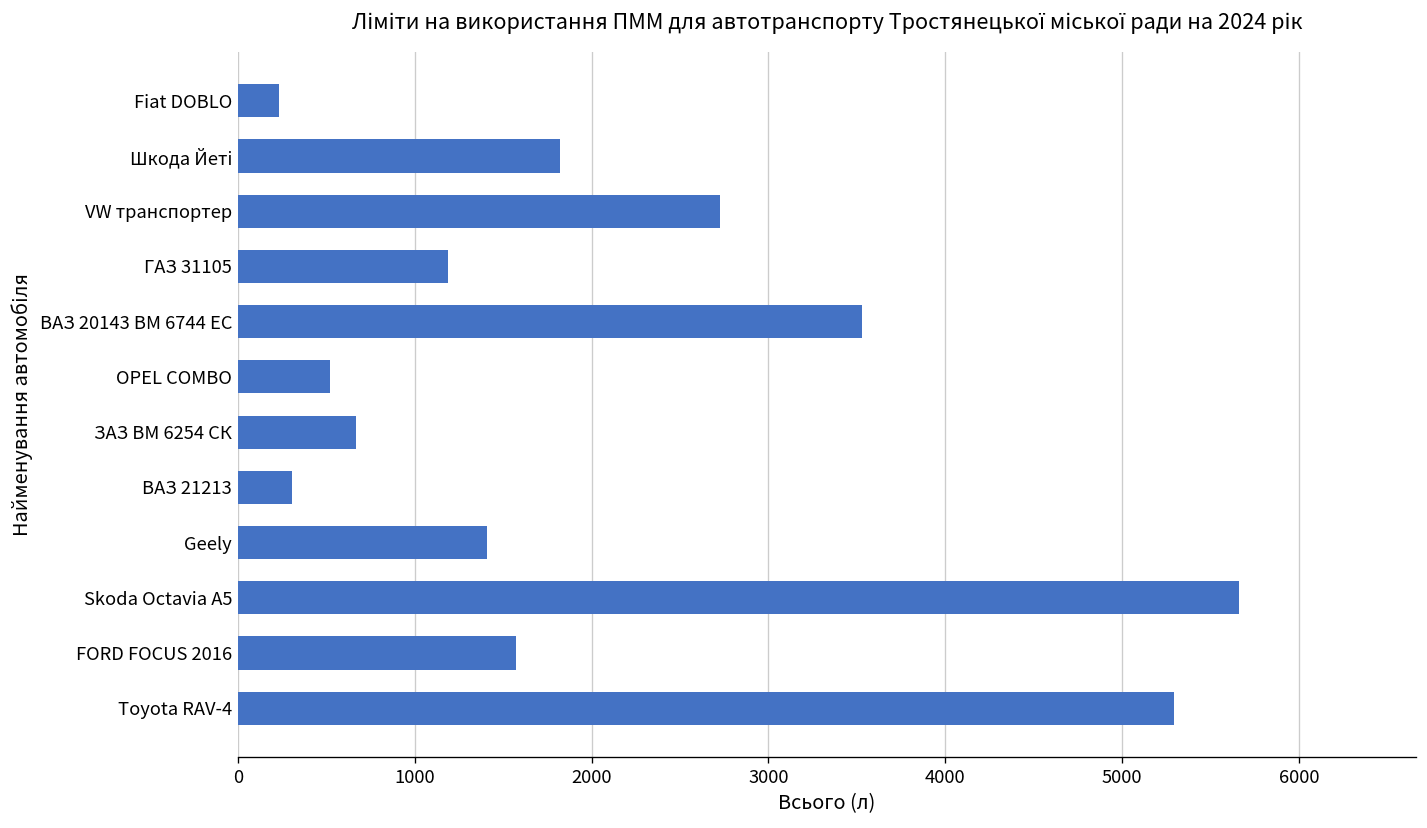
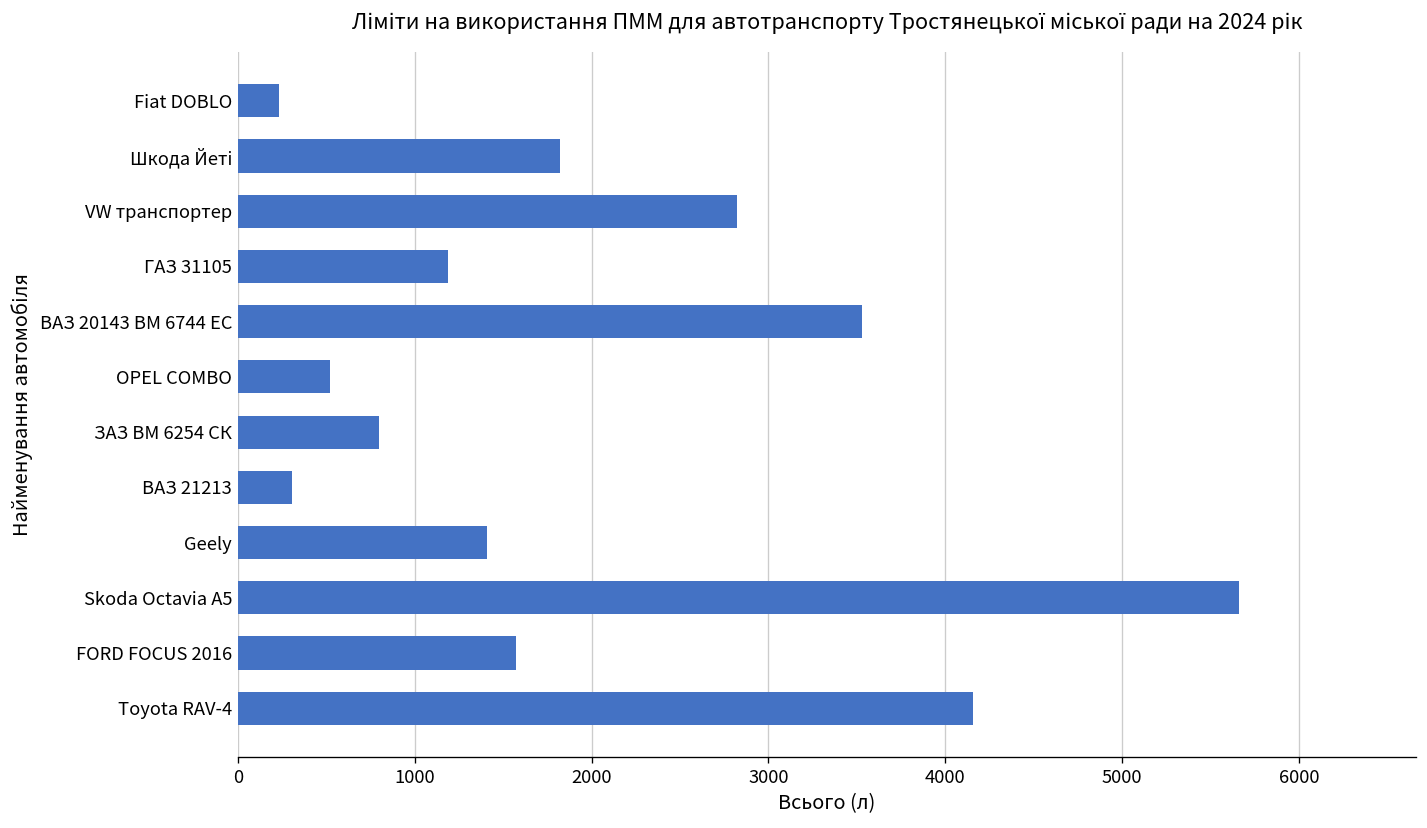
  {
    "Fiat DOBLO": 230,
    "Шкода Йеті": 1820,
-   "VW транспортер": 2720,
+   "VW транспортер": 2820,
    "ГАЗ 31105": 1190,
    "ВАЗ 20143 ВМ 6744 ЕС": 3530,
    "OPEL COMBO": 520,
-   "ЗАЗ ВМ 6254 СК": 670,
+   "ЗАЗ ВМ 6254 СК": 800,
    "ВАЗ 21213": 300,
    "Geely": 1410,
    "Skoda Octavia A5": 5660,
    "FORD FOCUS 2016": 1570,
-   "Toyota RAV-4": 5300
+   "Toyota RAV-4": 4160
  }
